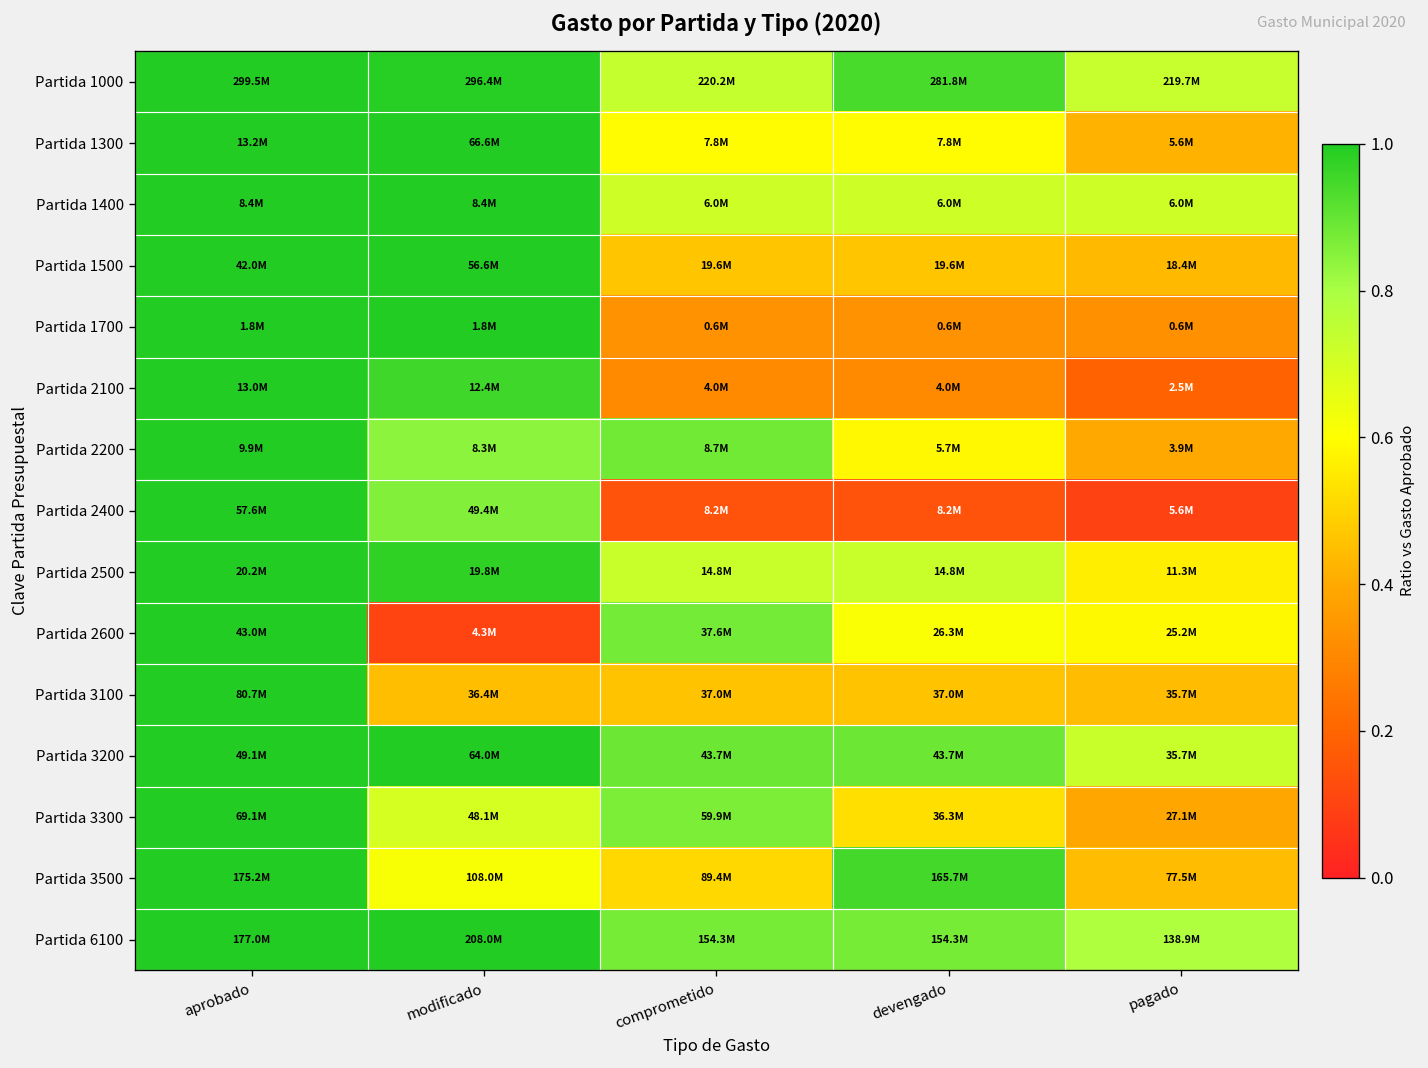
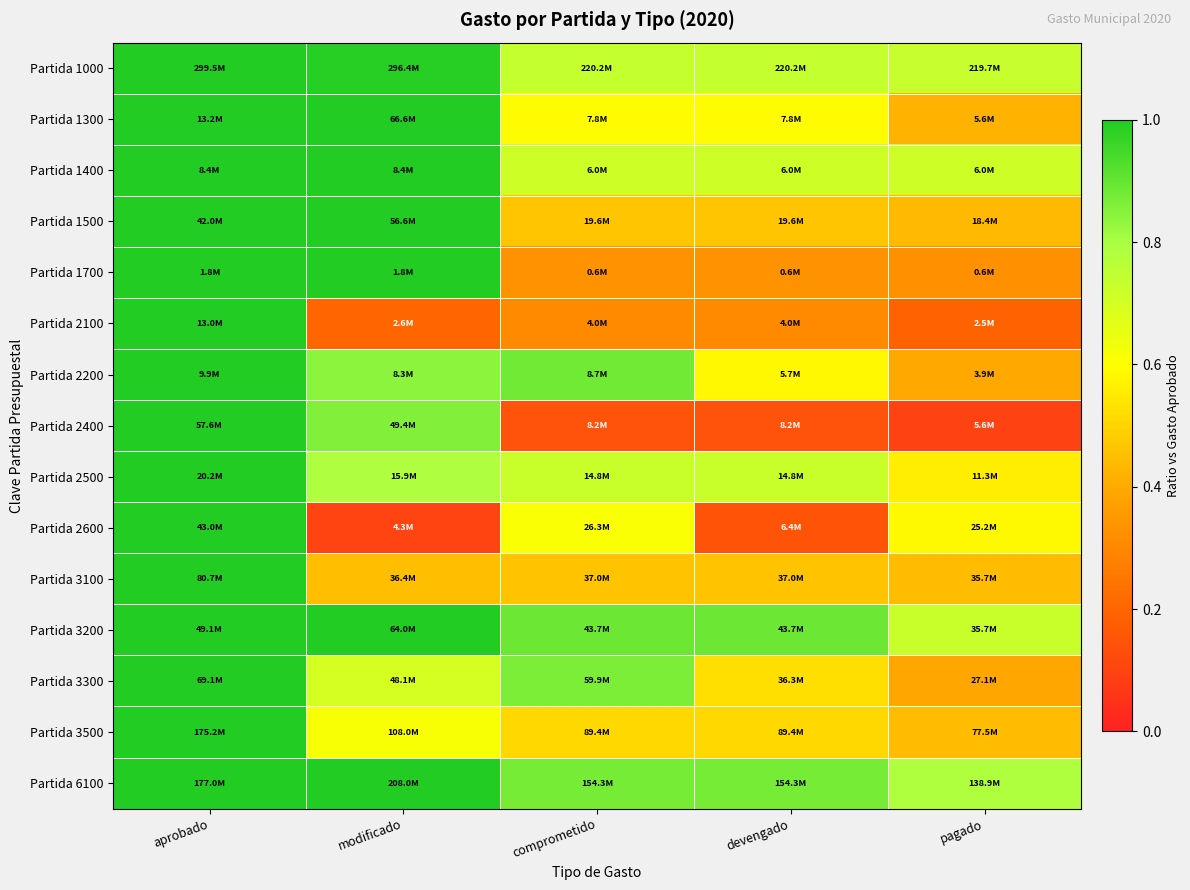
  {
    "Partida 1000": {
      "aprobado": "299.5M",
      "modificado": "296.4M",
      "comprometido": "220.2M",
-     "devengado": "281.8M",
+     "devengado": "220.2M",
      "pagado": "219.7M"
    },
    "Partida 1300": {
      "aprobado": "13.2M",
      "modificado": "66.6M",
      "comprometido": "7.8M",
      "devengado": "7.8M",
      "pagado": "5.6M"
    },
    "Partida 1400": {
      "aprobado": "8.4M",
      "modificado": "8.4M",
      "comprometido": "6.0M",
      "devengado": "6.0M",
      "pagado": "6.0M"
    },
    "Partida 1500": {
      "aprobado": "42.0M",
      "modificado": "56.6M",
      "comprometido": "19.6M",
      "devengado": "19.6M",
      "pagado": "18.4M"
    },
    "Partida 1700": {
      "aprobado": "1.8M",
      "modificado": "1.8M",
      "comprometido": "0.6M",
      "devengado": "0.6M",
      "pagado": "0.6M"
    },
    "Partida 2100": {
      "aprobado": "13.0M",
-     "modificado": "12.4M",
+     "modificado": "2.6M",
      "comprometido": "4.0M",
      "devengado": "4.0M",
      "pagado": "2.5M"
    },
    "Partida 2200": {
      "aprobado": "9.9M",
      "modificado": "8.3M",
      "comprometido": "8.7M",
      "devengado": "5.7M",
      "pagado": "3.9M"
    },
    "Partida 2400": {
      "aprobado": "57.6M",
      "modificado": "49.4M",
      "comprometido": "8.2M",
      "devengado": "8.2M",
      "pagado": "5.6M"
    },
    "Partida 2500": {
      "aprobado": "20.2M",
-     "modificado": "19.8M",
+     "modificado": "15.9M",
      "comprometido": "14.8M",
      "devengado": "14.8M",
      "pagado": "11.3M"
    },
    "Partida 2600": {
      "aprobado": "43.0M",
      "modificado": "4.3M",
-     "comprometido": "37.6M",
-     "devengado": "26.3M",
+     "comprometido": "26.3M",
+     "devengado": "6.4M",
      "pagado": "25.2M"
    },
    "Partida 3100": {
      "aprobado": "80.7M",
      "modificado": "36.4M",
      "comprometido": "37.0M",
      "devengado": "37.0M",
      "pagado": "35.7M"
    },
    "Partida 3200": {
      "aprobado": "49.1M",
      "modificado": "64.0M",
      "comprometido": "43.7M",
      "devengado": "43.7M",
      "pagado": "35.7M"
    },
    "Partida 3300": {
      "aprobado": "69.1M",
      "modificado": "48.1M",
      "comprometido": "59.9M",
      "devengado": "36.3M",
      "pagado": "27.1M"
    },
    "Partida 3500": {
      "aprobado": "175.2M",
      "modificado": "108.0M",
      "comprometido": "89.4M",
-     "devengado": "165.7M",
+     "devengado": "89.4M",
      "pagado": "77.5M"
    },
    "Partida 6100": {
      "aprobado": "177.0M",
      "modificado": "208.0M",
      "comprometido": "154.3M",
      "devengado": "154.3M",
      "pagado": "138.9M"
    }
  }
